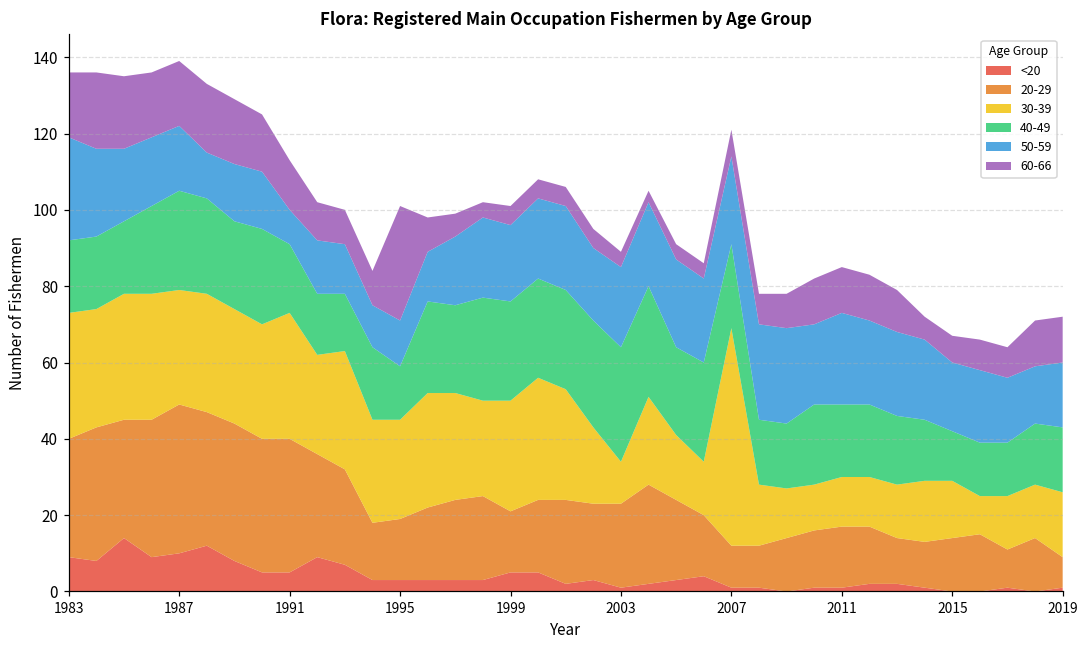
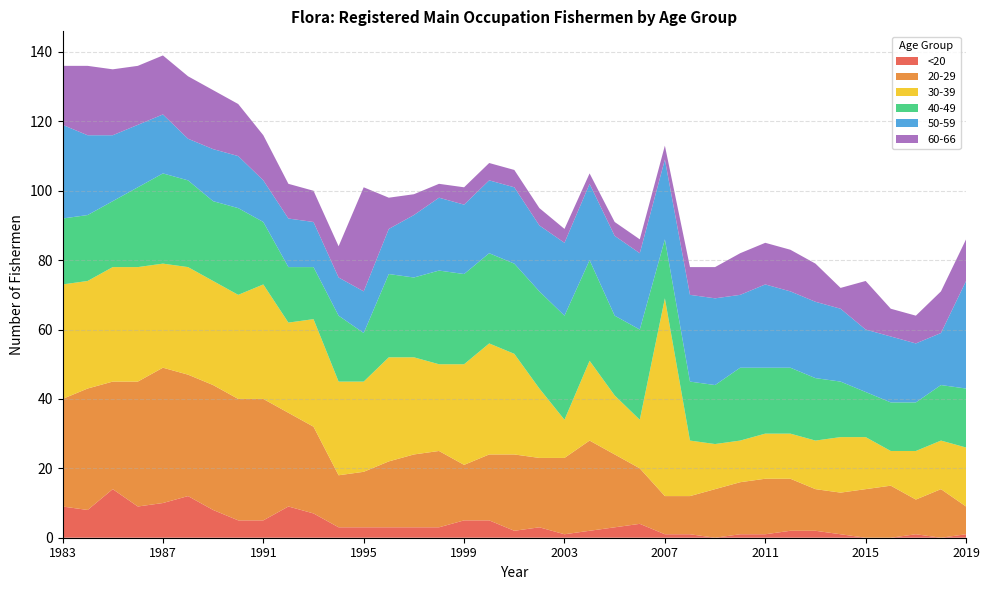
  {
    "30-39": {
      "1983": 33,
      "1987": 30,
      "1991": 33,
      "1995": 26,
      "1999": 29,
      "2003": 11,
      "2007": 57,
      "2011": 13,
      "2015": 15,
      "2019": 17
    },
    "40-49": {
      "1983": 19,
      "1987": 26,
      "1991": 18,
      "1995": 14,
      "1999": 26,
      "2003": 30,
-     "2007": 22,
+     "2007": 17,
      "2011": 19,
      "2015": 13,
      "2019": 17
    },
    "50-59": {
      "1983": 27,
      "1987": 17,
-     "1991": 9,
+     "1991": 12,
      "1995": 12,
      "1999": 20,
      "2003": 21,
      "2007": 23,
      "2011": 24,
      "2015": 18,
-     "2019": 17
+     "2019": 31
    },
    "60-66": {
      "1983": 17,
      "1987": 17,
      "1991": 13,
      "1995": 30,
      "1999": 5,
      "2003": 4,
-     "2007": 7,
+     "2007": 4,
      "2011": 12,
-     "2015": 7,
+     "2015": 14,
      "2019": 12
    }
  }
